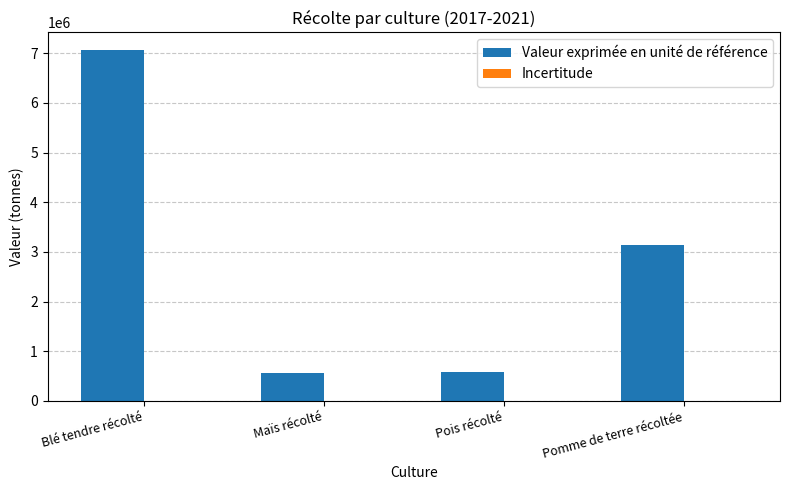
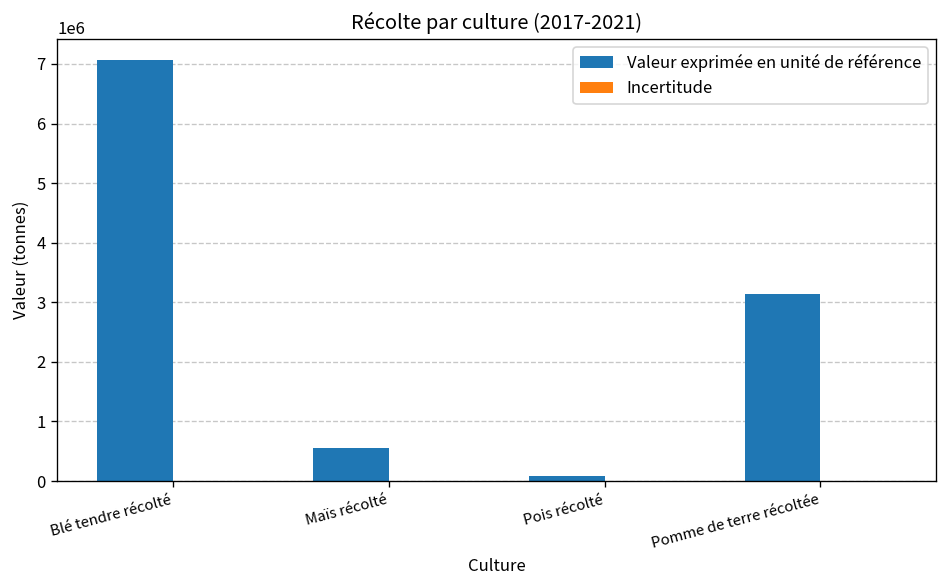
  {
    "Valeur exprimée en unité de référence": {
      "Blé tendre récolté": 7100000,
      "Maïs récolté": 600000,
-     "Pois récolté": 600000,
+     "Pois récolté": 100000,
      "Pomme de terre récoltée": 3100000
    }
  }
